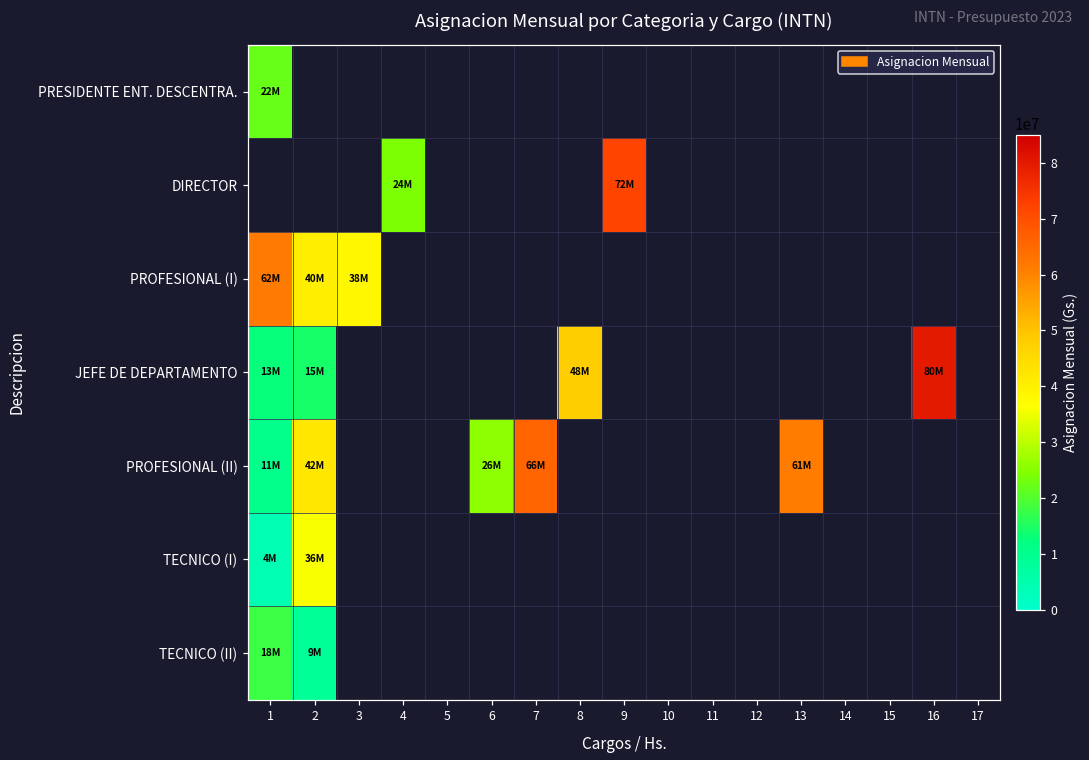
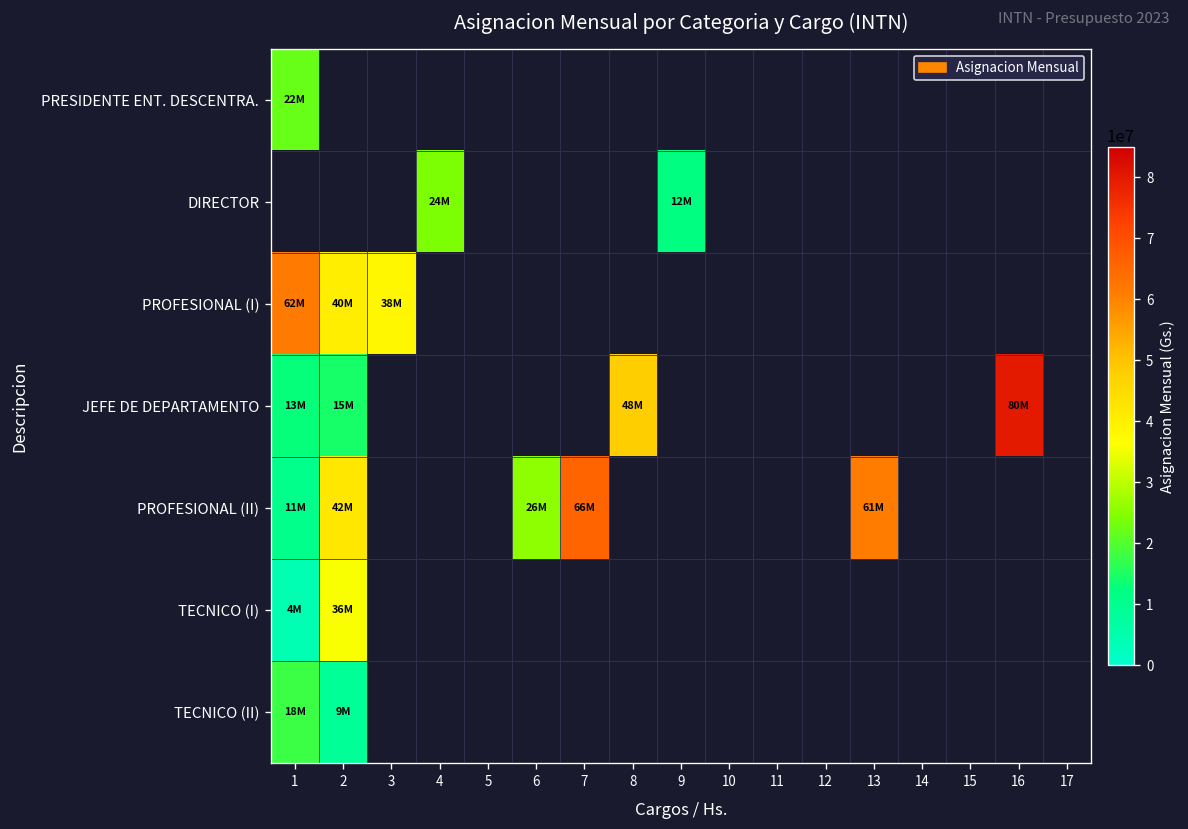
  {
    "PRESIDENTE ENT. DESCENTRA.": {
      "1": "22M"
    },
    "DIRECTOR": {
      "4": "24M",
-     "9": "72M"
+     "9": "12M"
    },
    "PROFESIONAL (I)": {
      "1": "62M",
      "2": "40M",
      "3": "38M"
    },
    "JEFE DE DEPARTAMENTO": {
      "1": "13M",
      "2": "15M",
      "8": "48M",
      "16": "80M"
    },
    "PROFESIONAL (II)": {
      "1": "11M",
      "2": "42M",
      "6": "26M",
      "7": "66M",
      "13": "61M"
    },
    "TECNICO (I)": {
      "1": "4M",
      "2": "36M"
    },
    "TECNICO (II)": {
      "1": "18M",
      "2": "9M"
    }
  }
